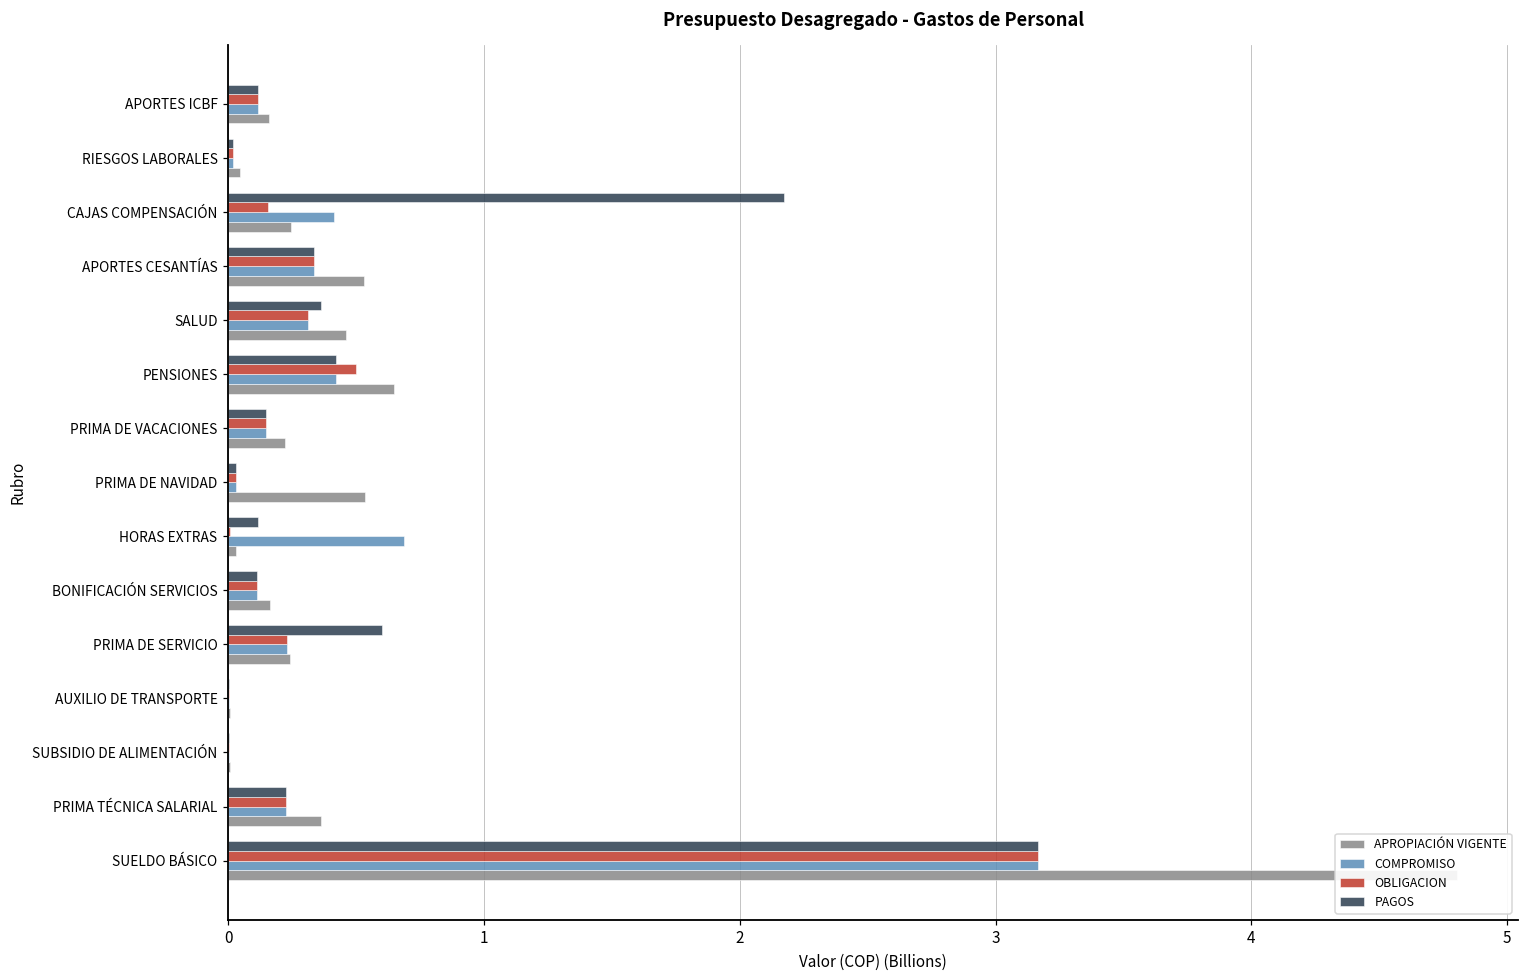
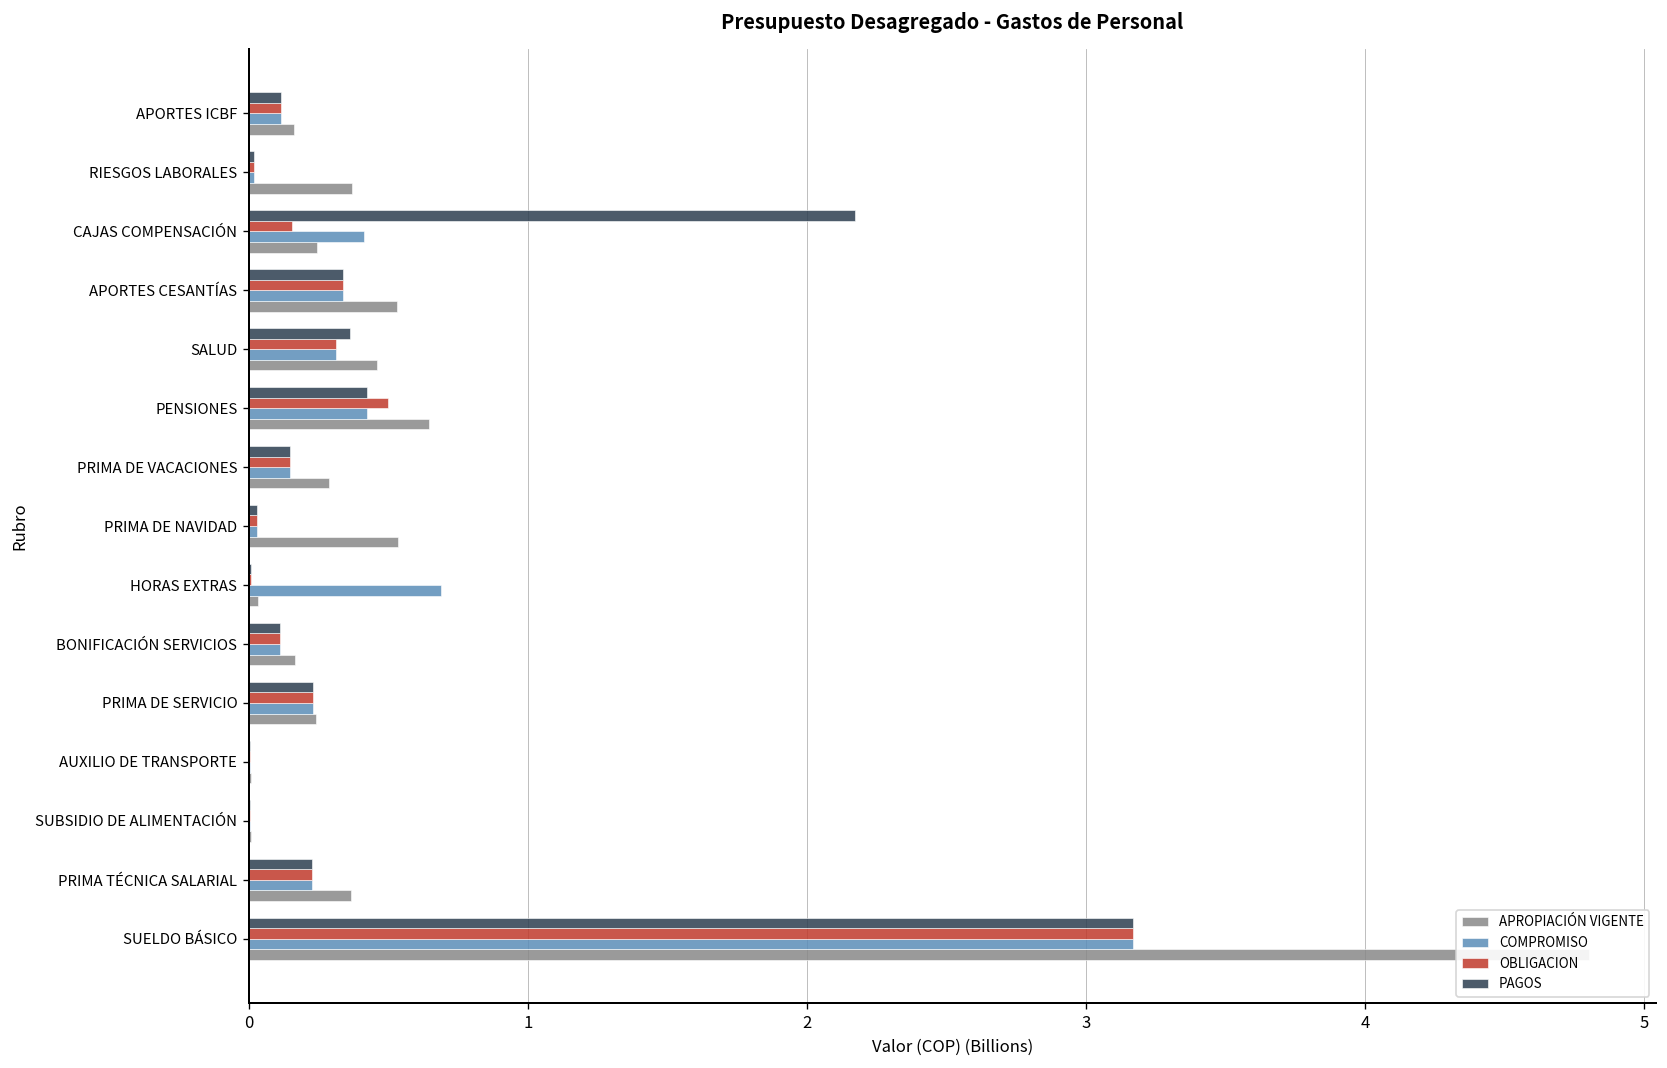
  {
    "APROPIACIÓN VIGENTE": {
      "APORTES ICBF": 0.16,
-     "RIESGOS LABORALES": 0.05,
+     "RIESGOS LABORALES": 0.37,
      "CAJAS COMPENSACIÓN": 0.25,
      "APORTES CESANTÍAS": 0.53,
      "SALUD": 0.46,
      "PENSIONES": 0.65,
-     "PRIMA DE VACACIONES": 0.22,
+     "PRIMA DE VACACIONES": 0.29,
      "PRIMA DE NAVIDAD": 0.54,
      "HORAS EXTRAS": 0.03,
      "BONIFICACIÓN SERVICIOS": 0.17,
      "PRIMA DE SERVICIO": 0.24,
      "PRIMA TÉCNICA SALARIAL": 0.36
    },
    "COMPROMISO": {
      "APORTES ICBF": 0.12,
      "RIESGOS LABORALES": 0.02,
      "CAJAS COMPENSACIÓN": 0.41,
      "APORTES CESANTÍAS": 0.34,
      "SALUD": 0.31,
      "PENSIONES": 0.42,
      "PRIMA DE VACACIONES": 0.15,
      "PRIMA DE NAVIDAD": 0.03,
      "HORAS EXTRAS": 0.69,
      "BONIFICACIÓN SERVICIOS": 0.11,
      "PRIMA DE SERVICIO": 0.23,
      "PRIMA TÉCNICA SALARIAL": 0.23,
      "SUELDO BÁSICO": 3.17
    },
    "OBLIGACION": {
      "APORTES ICBF": 0.12,
      "RIESGOS LABORALES": 0.02,
      "CAJAS COMPENSACIÓN": 0.15,
      "APORTES CESANTÍAS": 0.34,
      "SALUD": 0.31,
      "PENSIONES": 0.50,
      "PRIMA DE VACACIONES": 0.15,
      "PRIMA DE NAVIDAD": 0.03,
      "BONIFICACIÓN SERVICIOS": 0.11,
      "PRIMA DE SERVICIO": 0.23,
      "PRIMA TÉCNICA SALARIAL": 0.23,
      "SUELDO BÁSICO": 3.17
    },
    "PAGOS": {
      "APORTES ICBF": 0.12,
      "RIESGOS LABORALES": 0.02,
      "CAJAS COMPENSACIÓN": 2.17,
      "APORTES CESANTÍAS": 0.34,
      "SALUD": 0.36,
      "PENSIONES": 0.42,
      "PRIMA DE VACACIONES": 0.15,
      "PRIMA DE NAVIDAD": 0.03,
-     "HORAS EXTRAS": 0.12,
+     "HORAS EXTRAS": 0.01,
      "BONIFICACIÓN SERVICIOS": 0.11,
-     "PRIMA DE SERVICIO": 0.60,
+     "PRIMA DE SERVICIO": 0.23,
      "PRIMA TÉCNICA SALARIAL": 0.23,
      "SUELDO BÁSICO": 3.17
    }
  }
